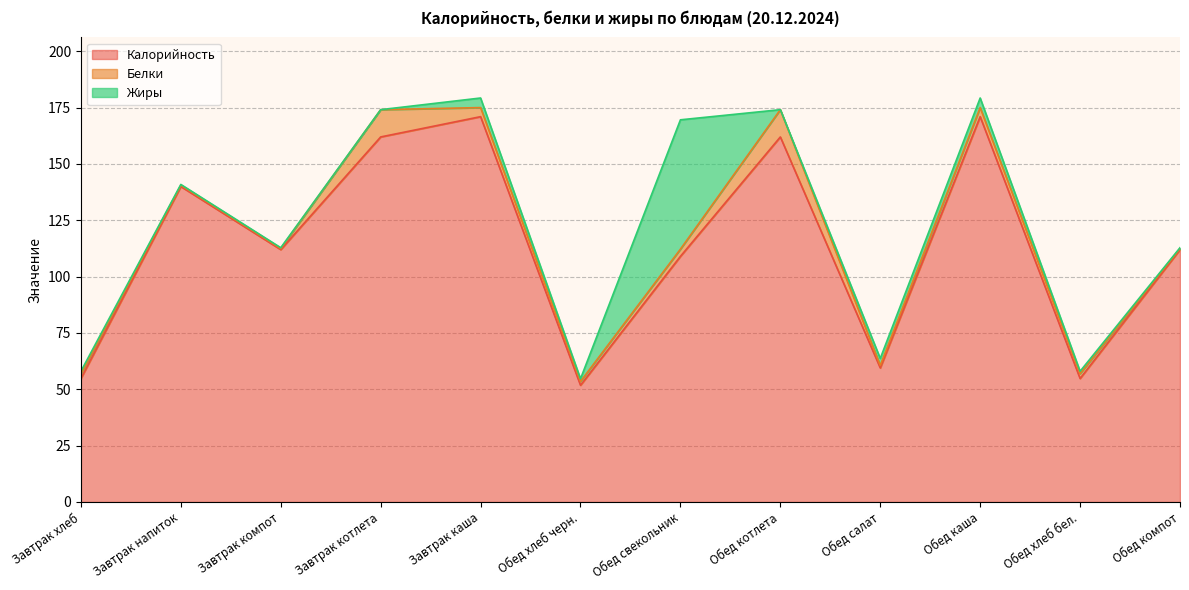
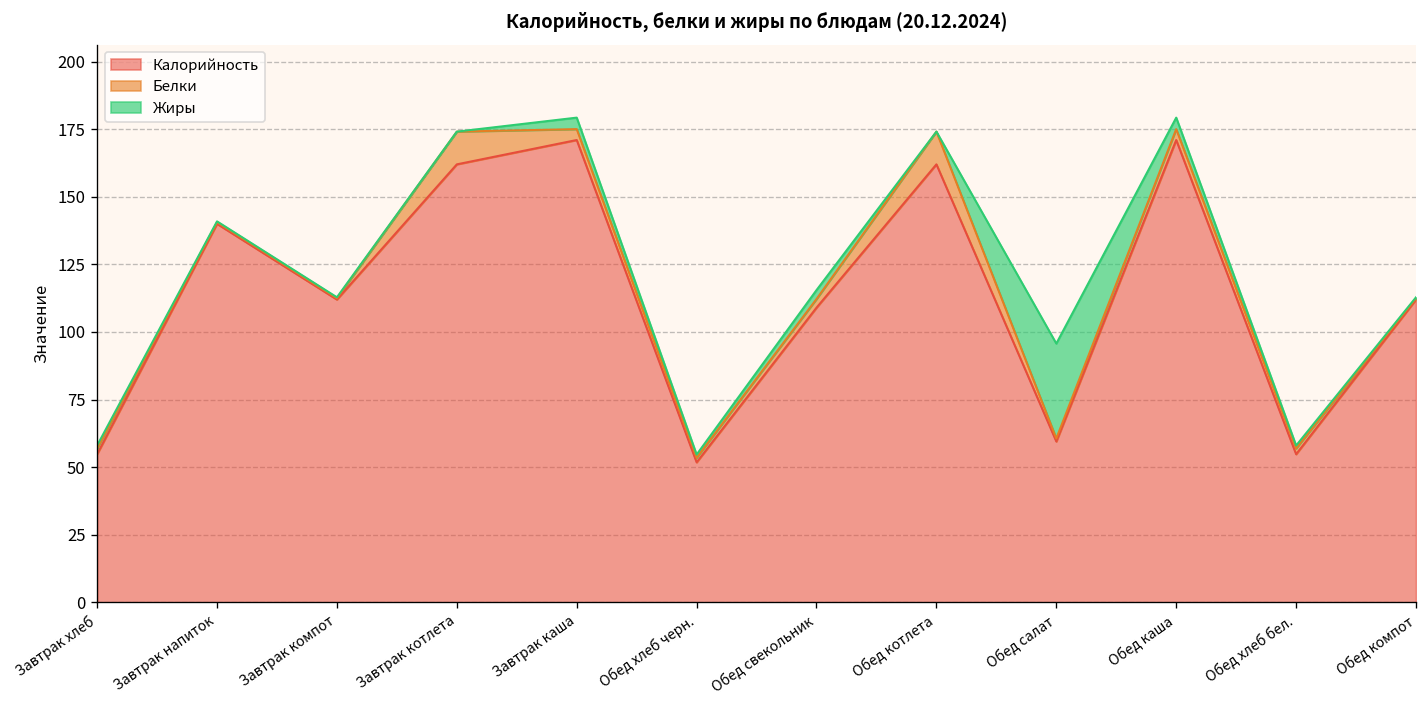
  {
    "Жиры": {
      "Завтрак каша": 4,
      "Обед хлеб черн.": 1,
-     "Обед свекольник": 57,
-     "Обед салат": 3,
+     "Обед свекольник": 3,
+     "Обед салат": 35,
      "Обед каша": 4
    }
  }
